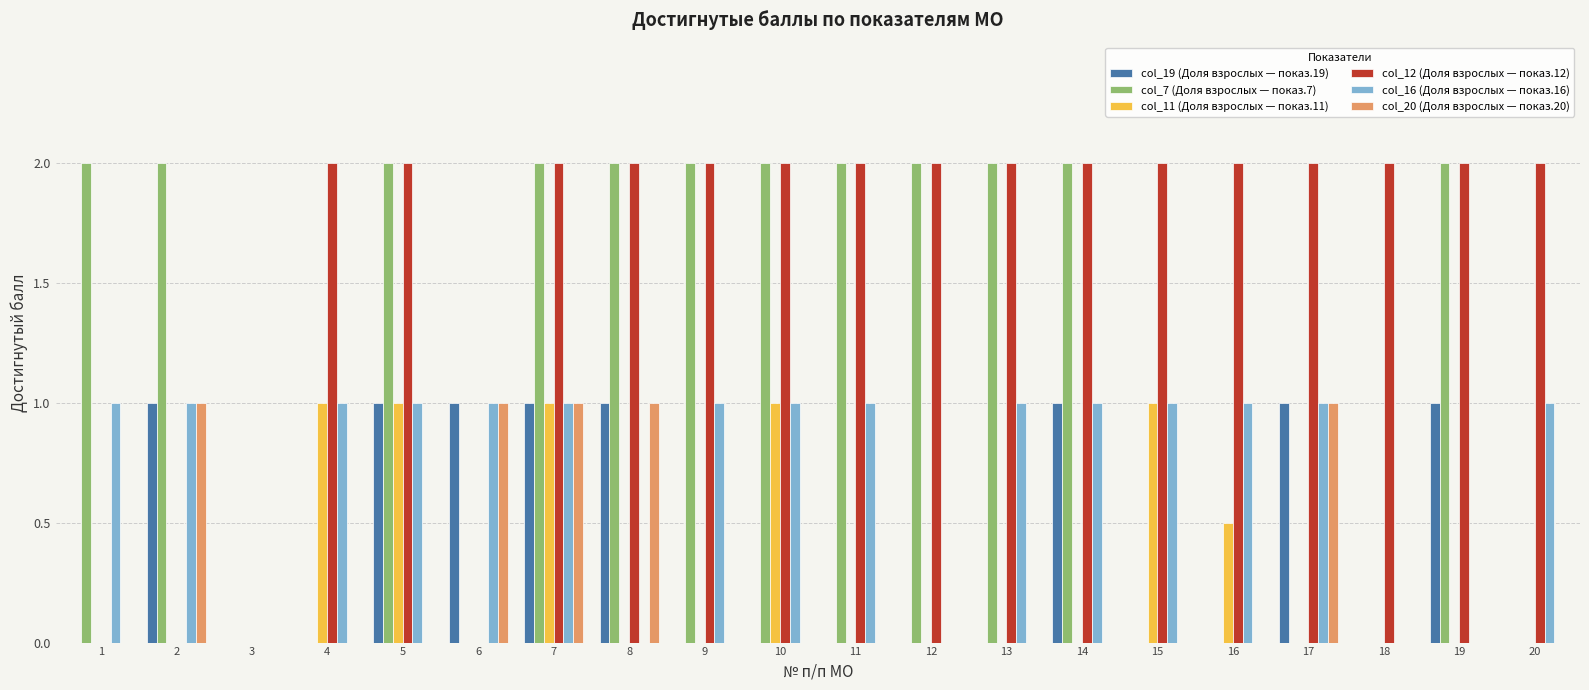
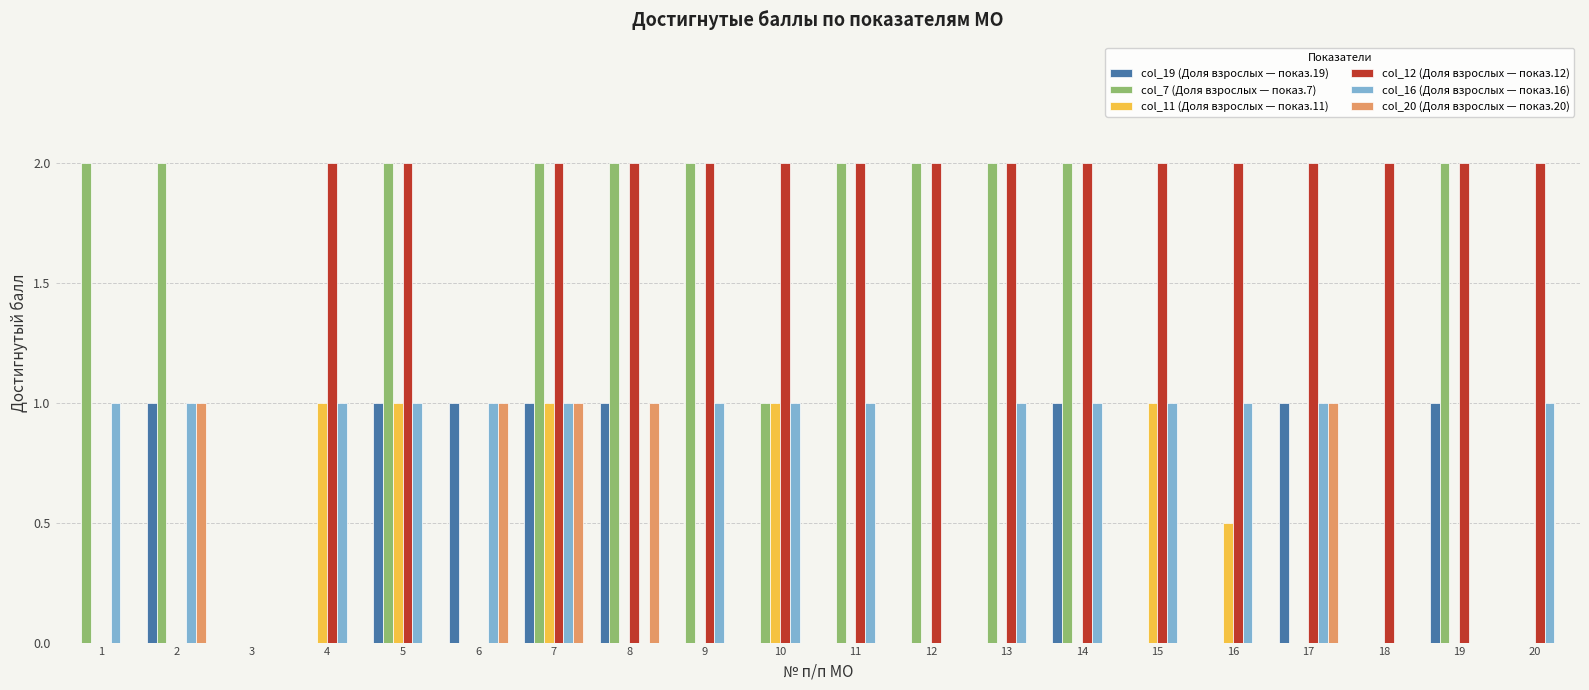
  {
    "col_19 (Доля взрослых — показ.19)": {
      "1": 0,
      "2": 1,
      "3": 0,
      "4": 0,
      "5": 1,
      "6": 1,
      "7": 1,
      "8": 1,
      "9": 0,
      "10": 0,
      "11": 0,
      "12": 0,
      "13": 0,
      "14": 1,
      "15": 0,
      "16": 0,
      "17": 1,
      "18": 0,
      "19": 1,
      "20": 0
    },
    "col_7 (Доля взрослых — показ.7)": {
      "1": 2,
      "2": 2,
      "3": 0,
      "4": 0,
      "5": 2,
      "6": 0,
      "7": 2,
      "8": 2,
      "9": 2,
-     "10": 2,
+     "10": 1,
      "11": 2,
      "12": 2,
      "13": 2,
      "14": 2,
      "15": 0,
      "16": 0,
      "17": 0,
      "18": 0,
      "19": 2,
      "20": 0
    },
    "col_12 (Доля взрослых — показ.12)": {
      "1": 0,
      "2": 0,
      "3": 0,
      "4": 2,
      "5": 2,
      "6": 0,
      "7": 2,
      "8": 2,
      "9": 2,
      "10": 2,
      "11": 2,
      "12": 2,
      "13": 2,
      "14": 2,
      "15": 2,
      "16": 2,
      "17": 2,
      "18": 2,
      "19": 2,
      "20": 2
    },
    "col_16 (Доля взрослых — показ.16)": {
      "1": 1,
      "2": 1,
      "3": 0,
      "4": 1,
      "5": 1,
      "6": 1,
      "7": 1,
      "8": 0,
      "9": 1,
      "10": 1,
      "11": 1,
      "12": 0,
      "13": 1,
      "14": 1,
      "15": 1,
      "16": 1,
      "17": 1,
      "18": 0,
      "19": 0,
      "20": 1
    }
  }
